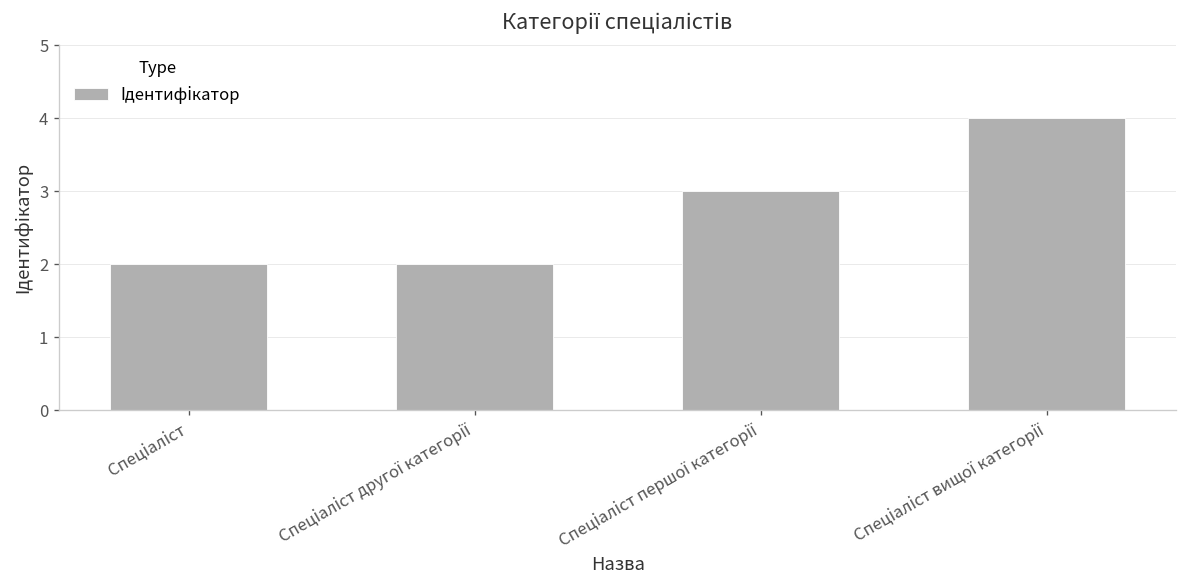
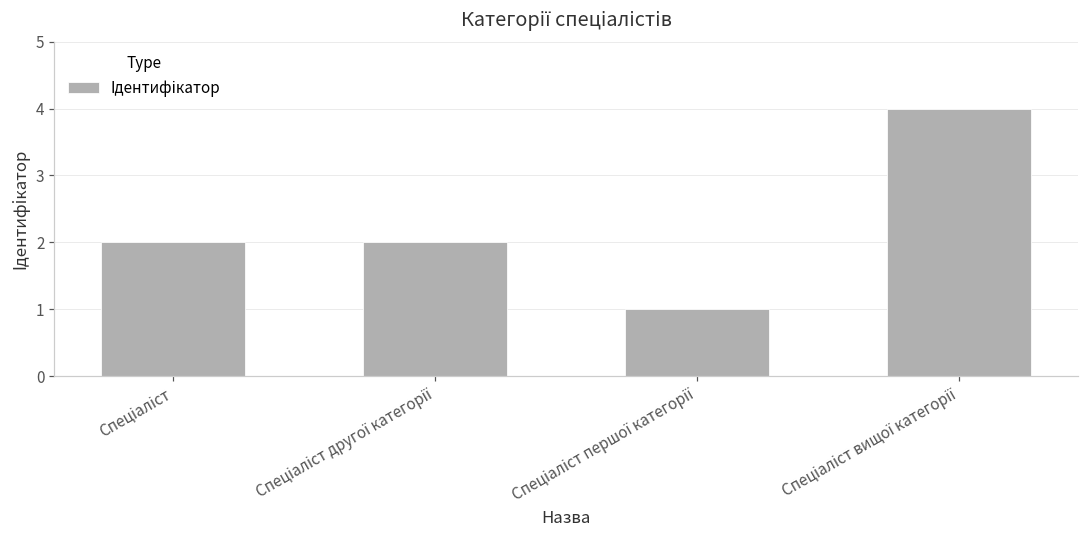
  {
    "Спеціаліст": 2,
    "Спеціаліст другої категорії": 2,
-   "Спеціаліст першої категорії": 3,
+   "Спеціаліст першої категорії": 1,
    "Спеціаліст вищої категорії": 4
  }
